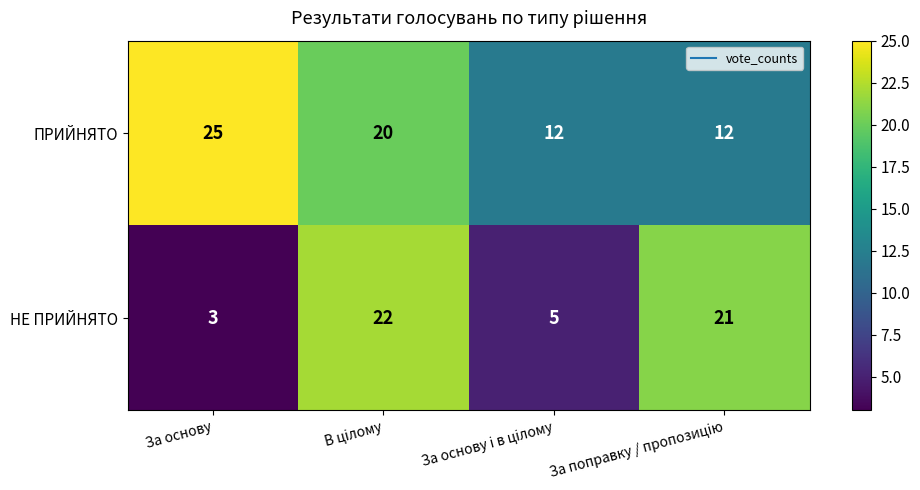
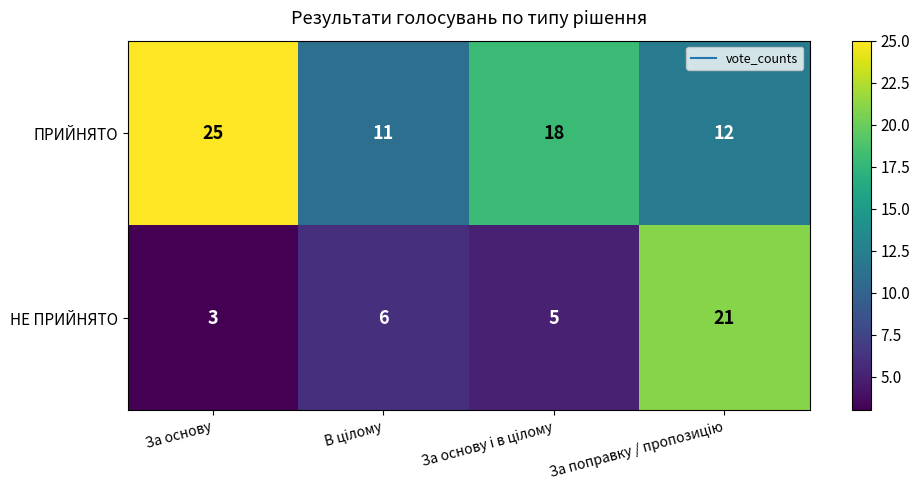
  {
    "ПРИЙНЯТО": {
      "За основу": 25,
-     "В цілому": 20,
-     "За основу і в цілому": 12,
+     "В цілому": 11,
+     "За основу і в цілому": 18,
      "За поправку / пропозицію": 12
    },
    "НЕ ПРИЙНЯТО": {
      "За основу": 3,
-     "В цілому": 22,
+     "В цілому": 6,
      "За основу і в цілому": 5,
      "За поправку / пропозицію": 21
    }
  }
